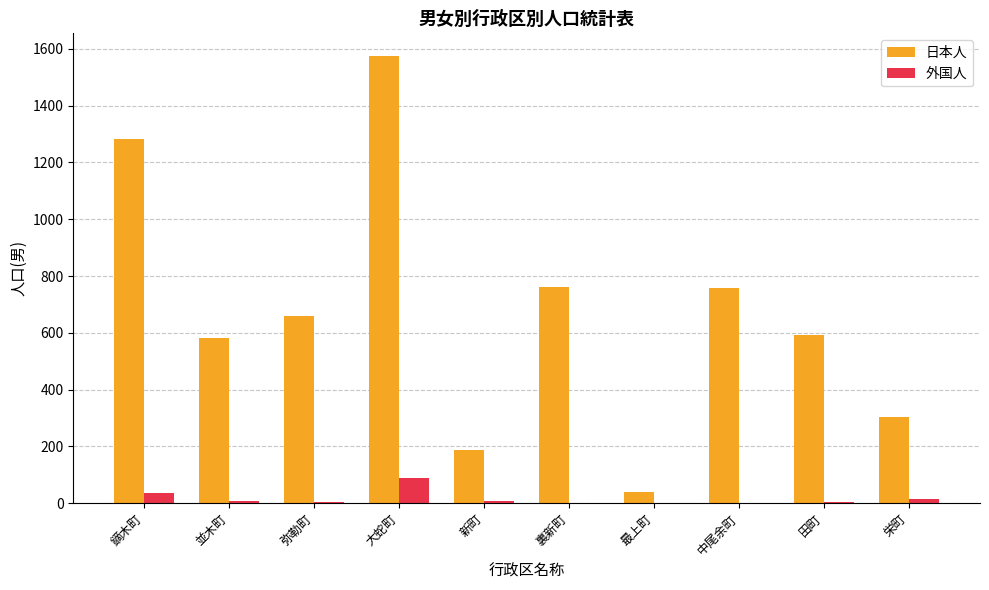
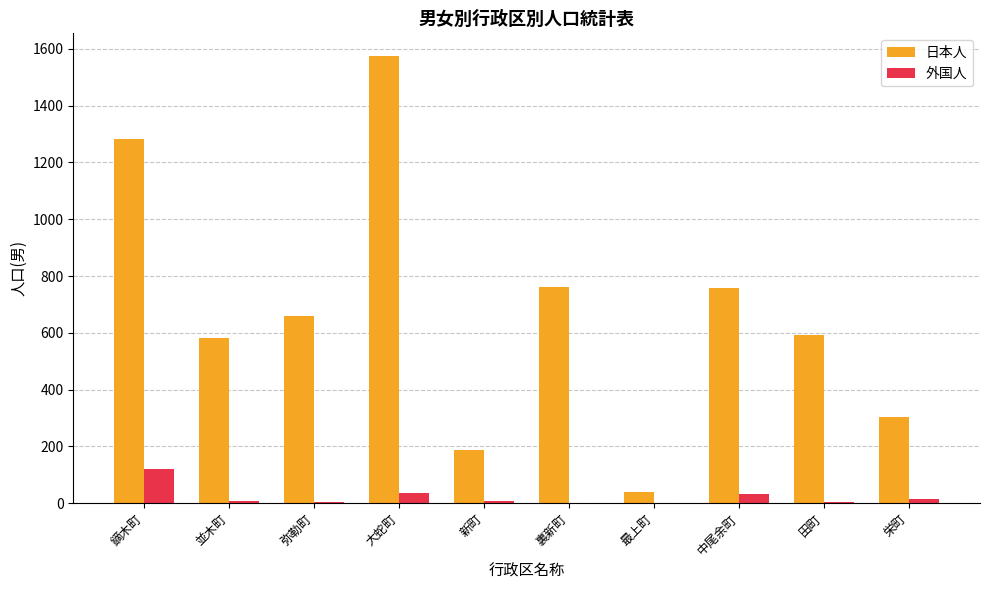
  {
    "日本人": {
      "鏑木町": 1280,
      "並木町": 580,
      "弥勒町": 660,
      "大蛇町": 1580,
      "新町": 190,
      "裏新町": 760,
      "最上町": 40,
      "中尾余町": 760,
      "田町": 590,
      "栄町": 300
    },
    "外国人": {
-     "鏑木町": 40,
+     "鏑木町": 120,
      "並木町": 10,
-     "大蛇町": 90,
+     "大蛇町": 40,
      "裏新町": 0,
      "最上町": 0,
-     "中尾余町": 0,
+     "中尾余町": 30,
      "栄町": 10
    }
  }
